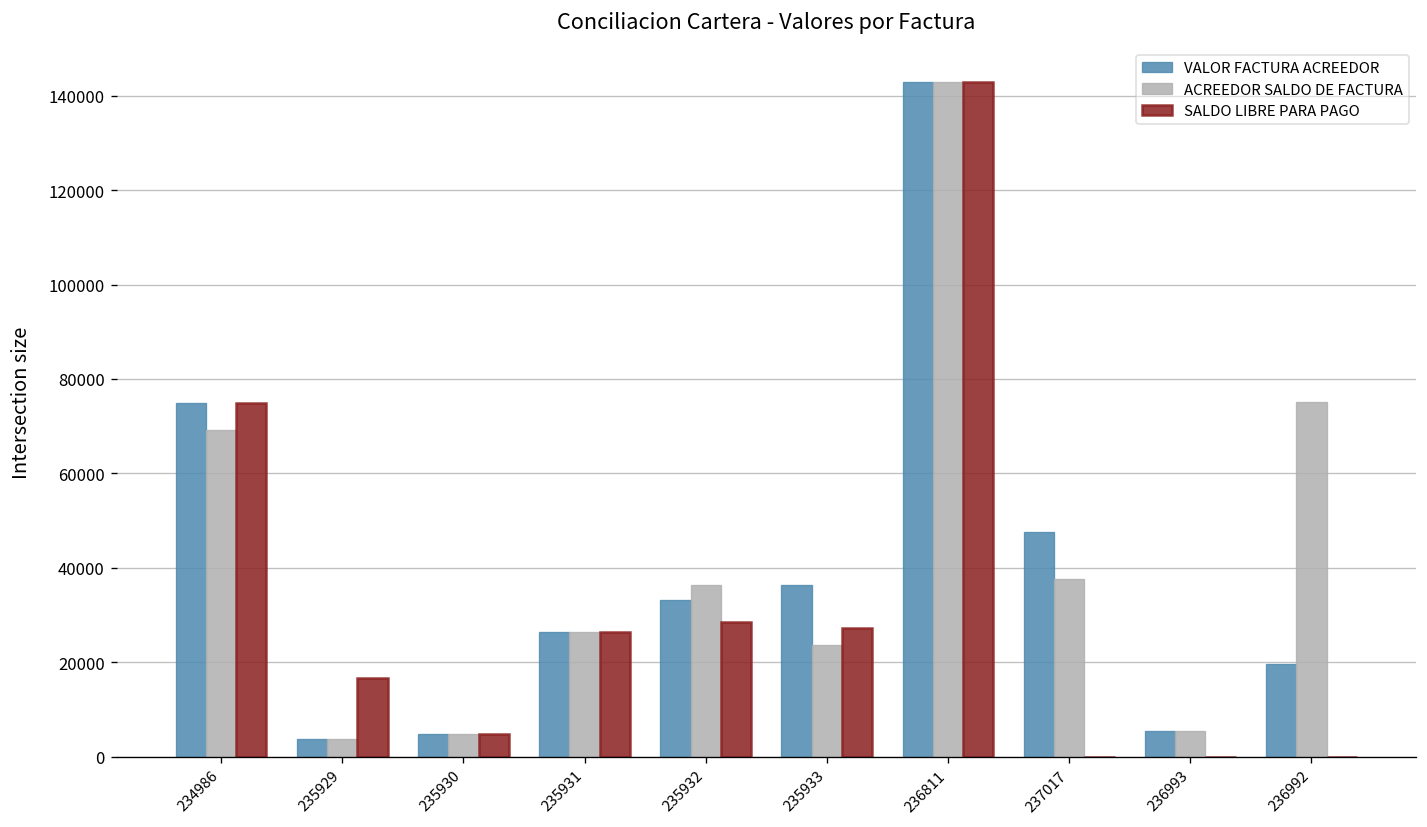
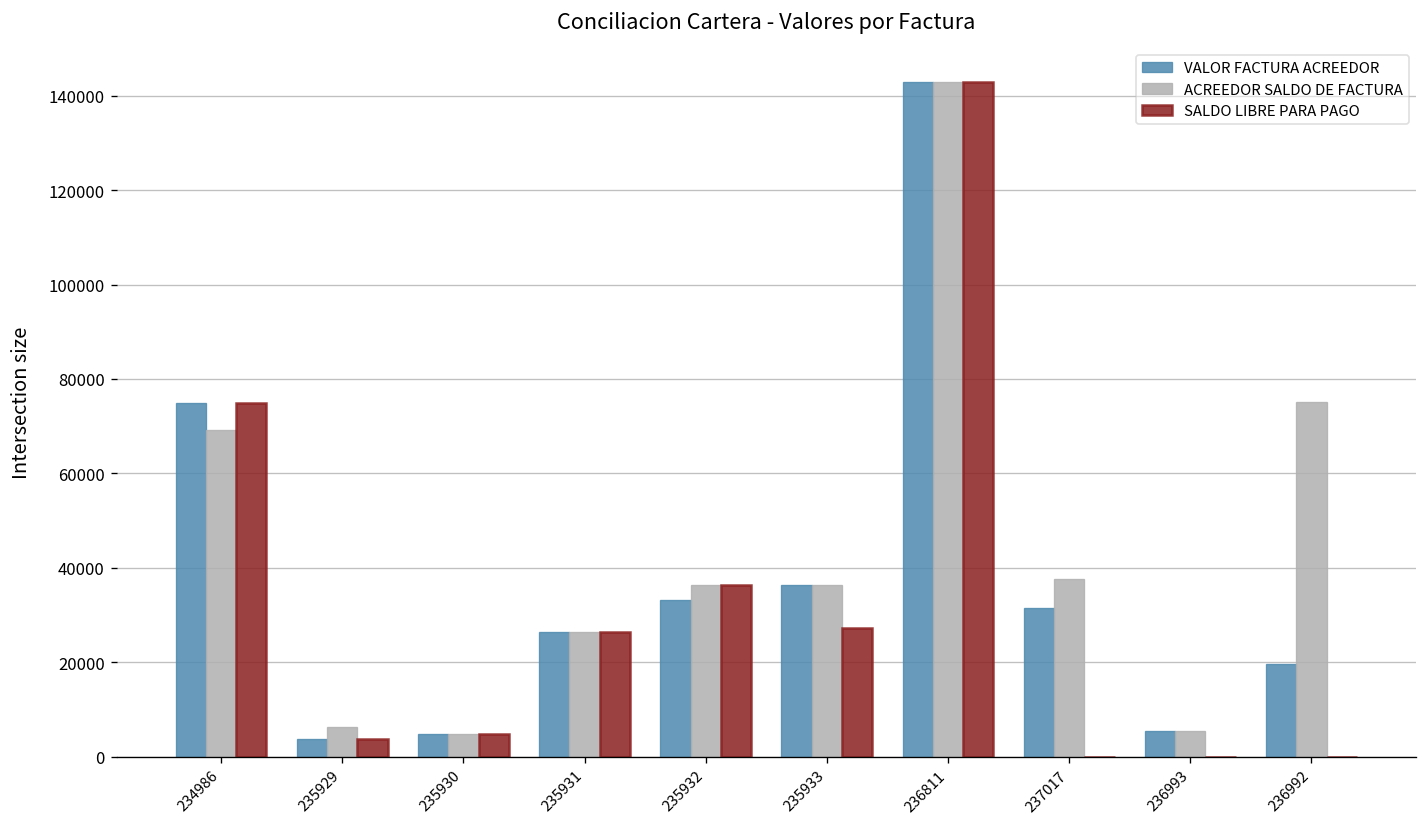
  {
    "VALOR FACTURA ACREEDOR": {
      "234986": 75000,
      "235929": 4000,
      "235930": 5000,
      "235931": 26000,
      "235932": 33000,
      "235933": 36000,
      "236811": 143000,
-     "237017": 47000,
+     "237017": 31000,
      "236993": 5000,
      "236992": 20000
    },
    "ACREEDOR SALDO DE FACTURA": {
      "234986": 69000,
-     "235929": 4000,
+     "235929": 6000,
      "235930": 5000,
      "235931": 26000,
      "235932": 36000,
-     "235933": 24000,
+     "235933": 36000,
      "236811": 143000,
      "237017": 38000,
      "236993": 5000,
      "236992": 75000
    },
    "SALDO LIBRE PARA PAGO": {
      "234986": 75000,
-     "235929": 17000,
+     "235929": 4000,
      "235930": 5000,
      "235931": 26000,
-     "235932": 29000,
+     "235932": 36000,
      "235933": 27000,
      "236811": 143000,
      "237017": 0,
      "236993": 0,
      "236992": 0
    }
  }
